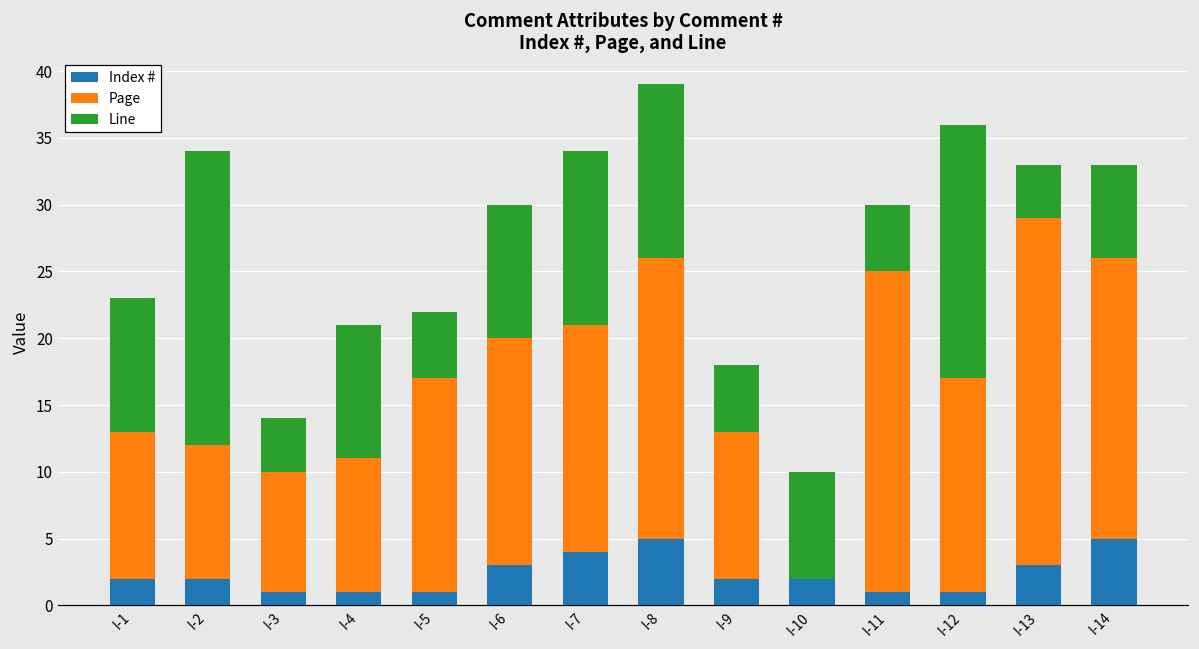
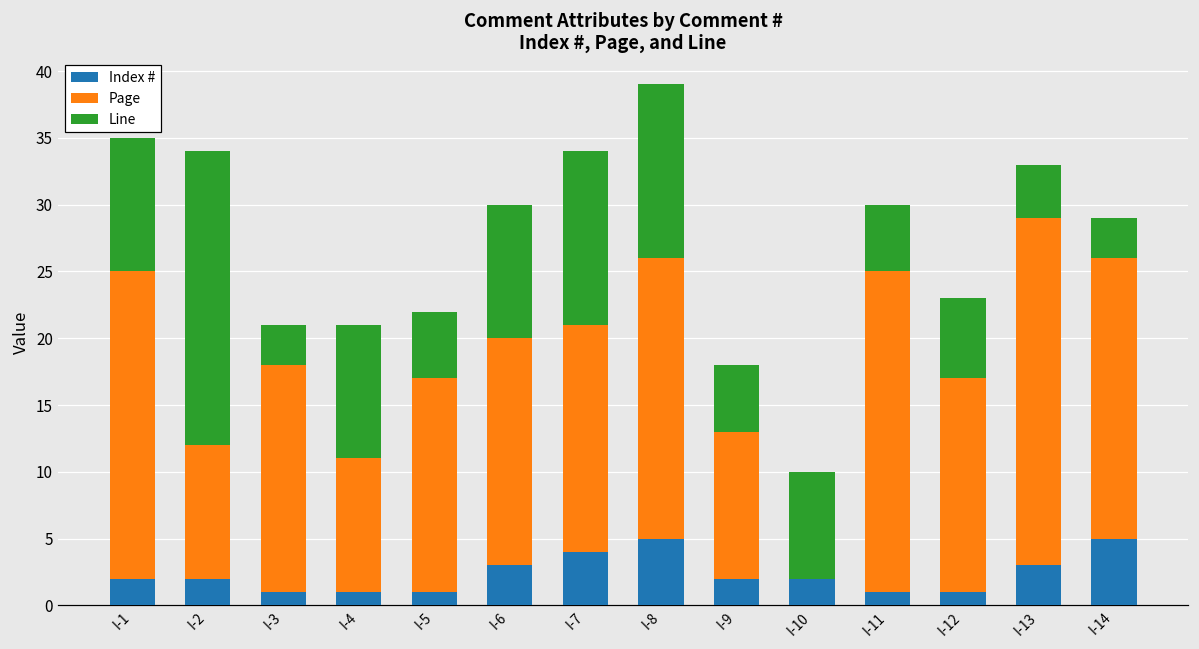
  {
    "Index #": {
      "I-1": 2,
      "I-2": 2,
      "I-3": 1,
      "I-4": 1,
      "I-5": 1,
      "I-6": 3,
      "I-7": 4,
      "I-8": 5,
      "I-9": 2,
      "I-10": 2,
      "I-11": 1,
      "I-12": 1,
      "I-13": 3,
      "I-14": 5
    },
    "Page": {
-     "I-1": 11,
+     "I-1": 23,
      "I-2": 10,
-     "I-3": 9,
+     "I-3": 17,
      "I-4": 10,
      "I-5": 16,
      "I-6": 17,
      "I-7": 17,
      "I-8": 21,
      "I-9": 11,
      "I-10": 0,
      "I-11": 24,
      "I-12": 16,
      "I-13": 26,
      "I-14": 21
    },
    "Line": {
      "I-1": 10,
      "I-2": 22,
-     "I-3": 4,
+     "I-3": 3,
      "I-4": 10,
      "I-5": 5,
      "I-6": 10,
      "I-7": 13,
      "I-8": 13,
      "I-9": 5,
      "I-10": 8,
      "I-11": 5,
-     "I-12": 19,
+     "I-12": 6,
      "I-13": 4,
-     "I-14": 7
+     "I-14": 3
    }
  }
